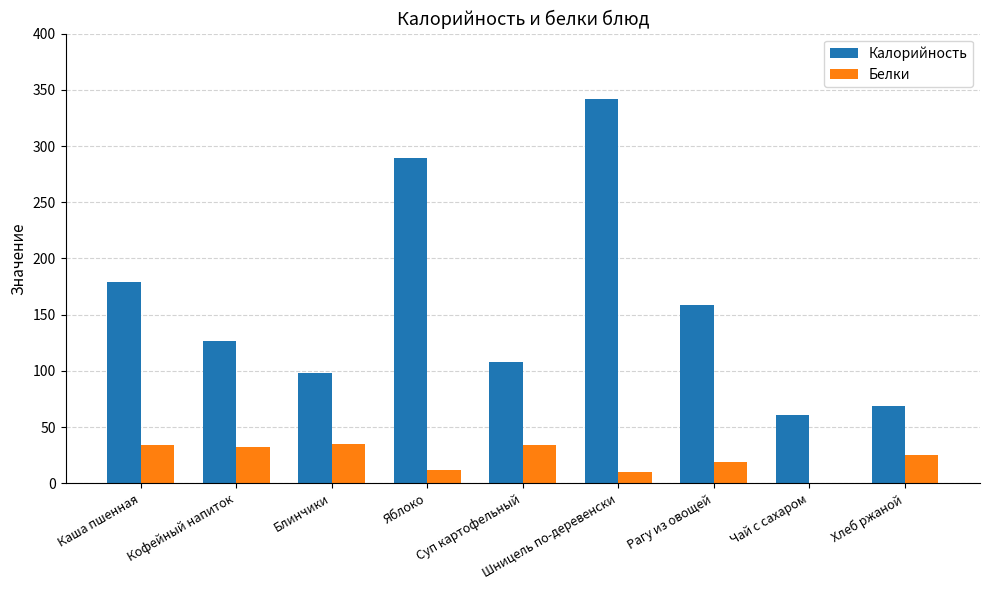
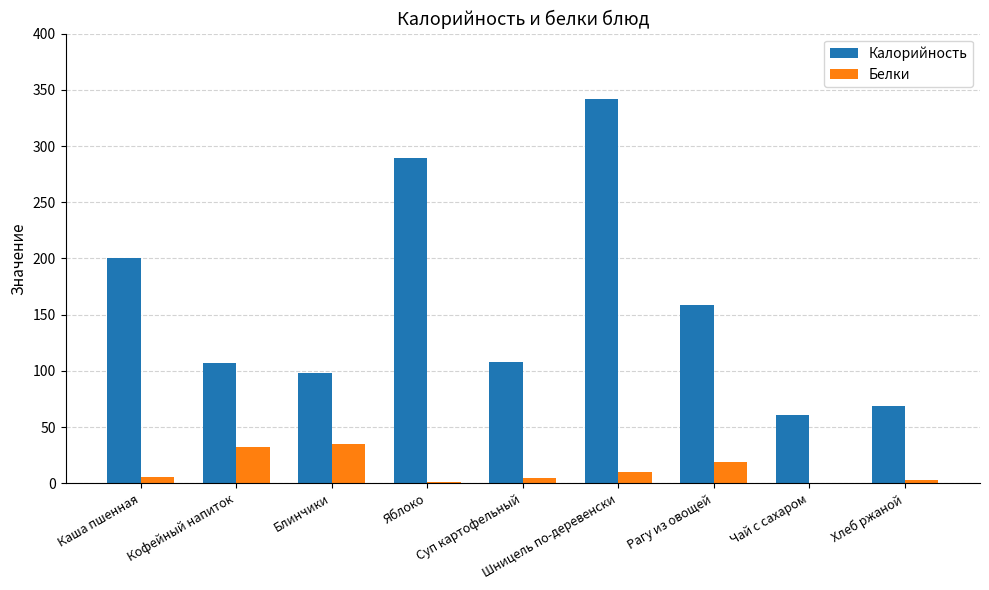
  {
    "Калорийность": {
-     "Каша пшенная": 179,
-     "Кофейный напиток": 127,
+     "Каша пшенная": 200,
+     "Кофейный напиток": 107,
      "Блинчики": 98,
      "Яблоко": 289,
      "Суп картофельный": 108,
      "Шницель по-деревенски": 342,
      "Рагу из овощей": 159,
      "Чай с сахаром": 61,
      "Хлеб ржаной": 69
    },
    "Белки": {
-     "Каша пшенная": 34,
+     "Каша пшенная": 6,
      "Кофейный напиток": 32,
      "Блинчики": 35,
-     "Яблоко": 12,
-     "Суп картофельный": 34,
+     "Яблоко": 1,
+     "Суп картофельный": 5,
      "Шницель по-деревенски": 10,
      "Рагу из овощей": 19,
      "Чай с сахаром": 0,
-     "Хлеб ржаной": 25
+     "Хлеб ржаной": 3
    }
  }
